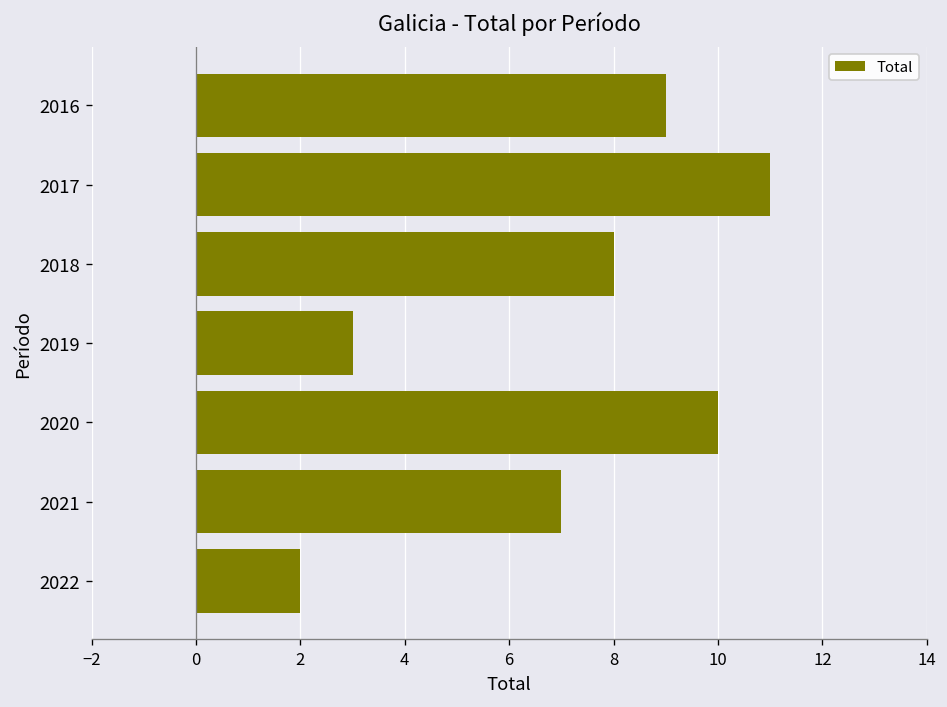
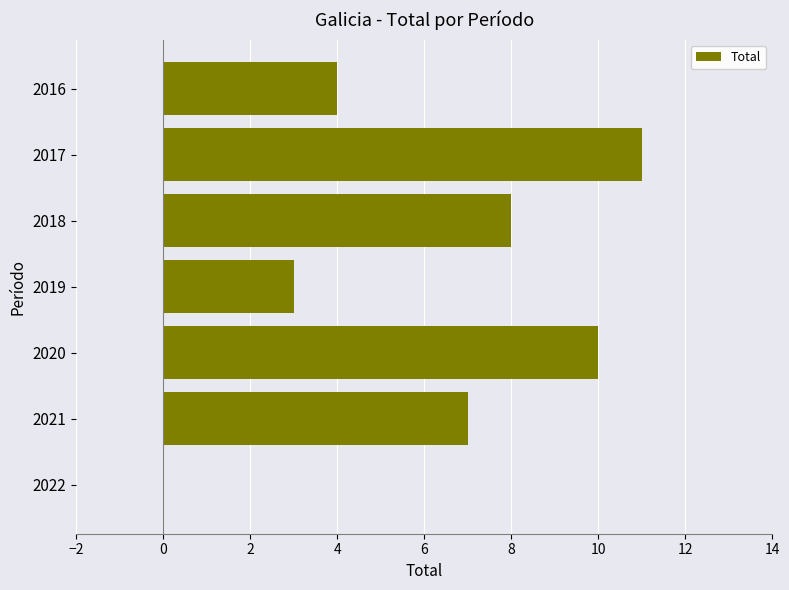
  {
-   "2016": 9,
+   "2016": 4,
    "2017": 11,
    "2018": 8,
    "2019": 3,
    "2020": 10,
    "2021": 7,
-   "2022": 2
+   "2022": 0
  }
